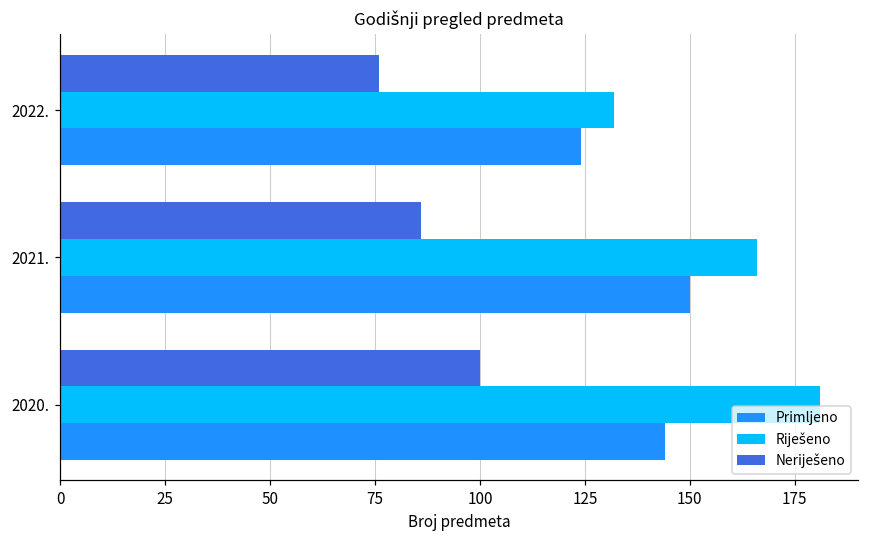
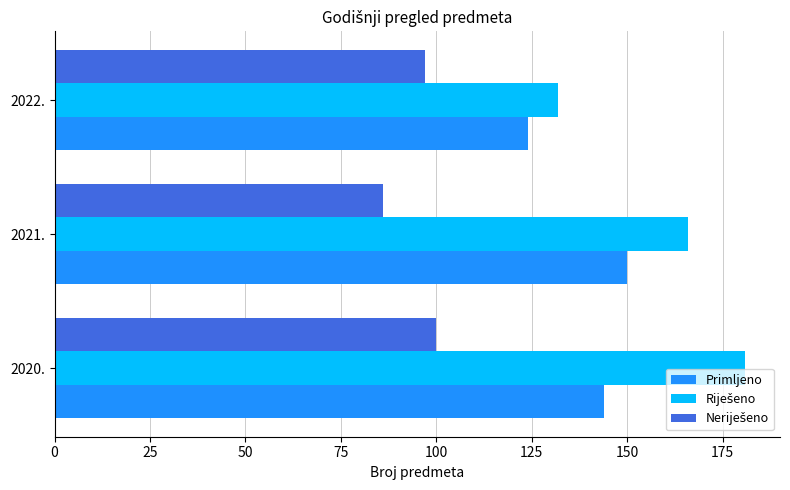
  {
    "Neriješeno": {
-     "2022.": 76,
+     "2022.": 97,
      "2021.": 86,
      "2020.": 100
    }
  }
